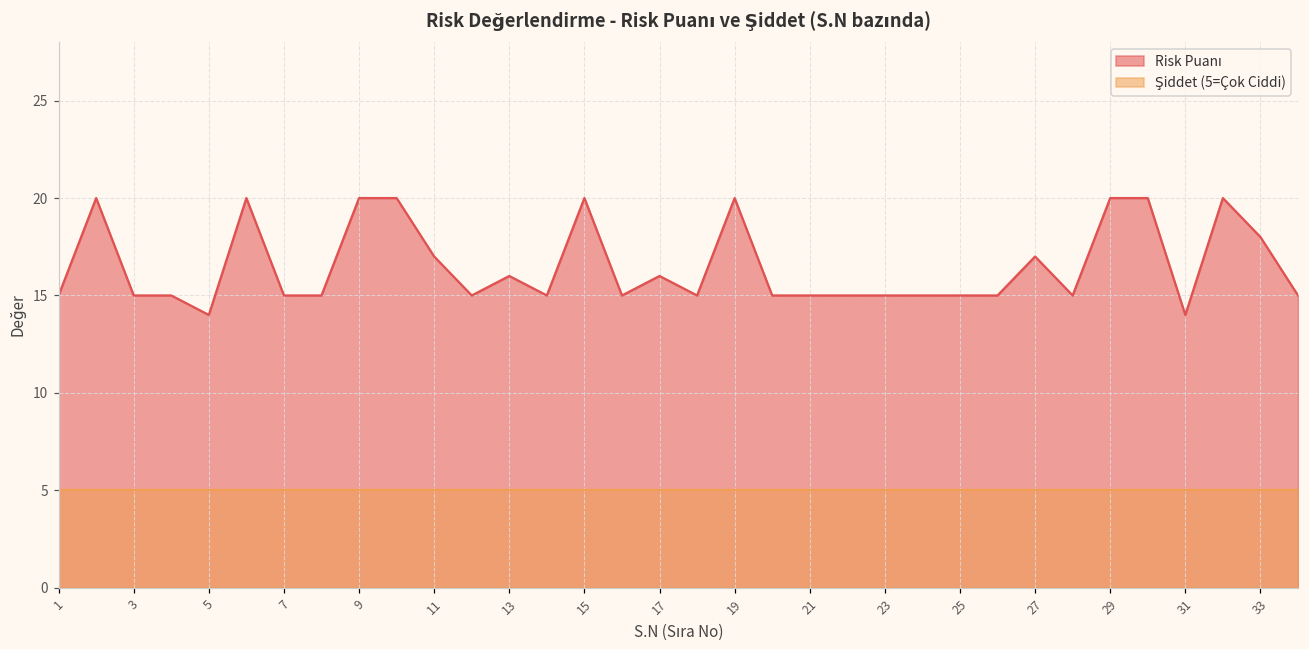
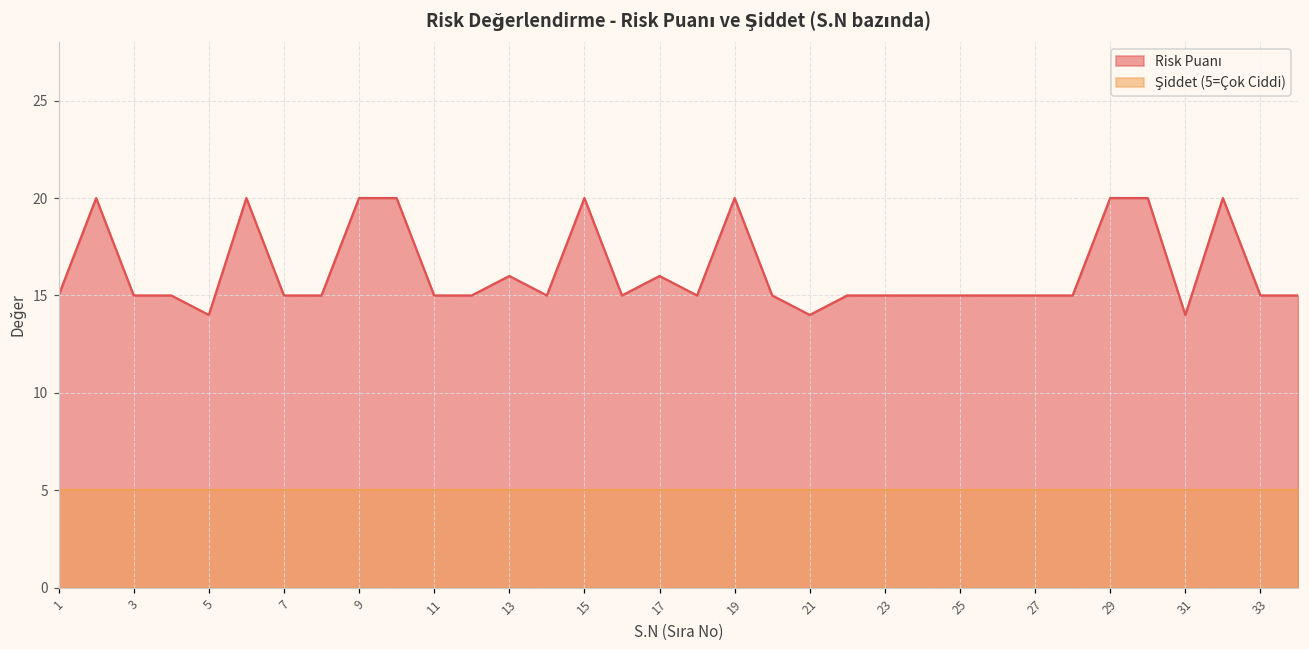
  {
    "Risk Puanı": {
      "1": 15,
      "3": 15,
      "5": 14,
      "7": 15,
      "9": 20,
-     "11": 17,
+     "11": 15,
      "13": 16,
      "15": 20,
      "17": 16,
      "19": 20,
-     "21": 15,
+     "21": 14,
      "23": 15,
      "25": 15,
-     "27": 17,
+     "27": 15,
      "29": 20,
      "31": 14,
-     "33": 18
+     "33": 15
    },
    "Şiddet (5=Çok Ciddi)": {
      "1": 5,
      "3": 5,
      "5": 5,
      "7": 5,
      "9": 5,
      "11": 5,
      "13": 5,
      "15": 5,
      "17": 5,
      "19": 5,
      "21": 5,
      "23": 5,
      "25": 5,
      "27": 5,
      "29": 5,
      "31": 5,
      "33": 5
    }
  }
